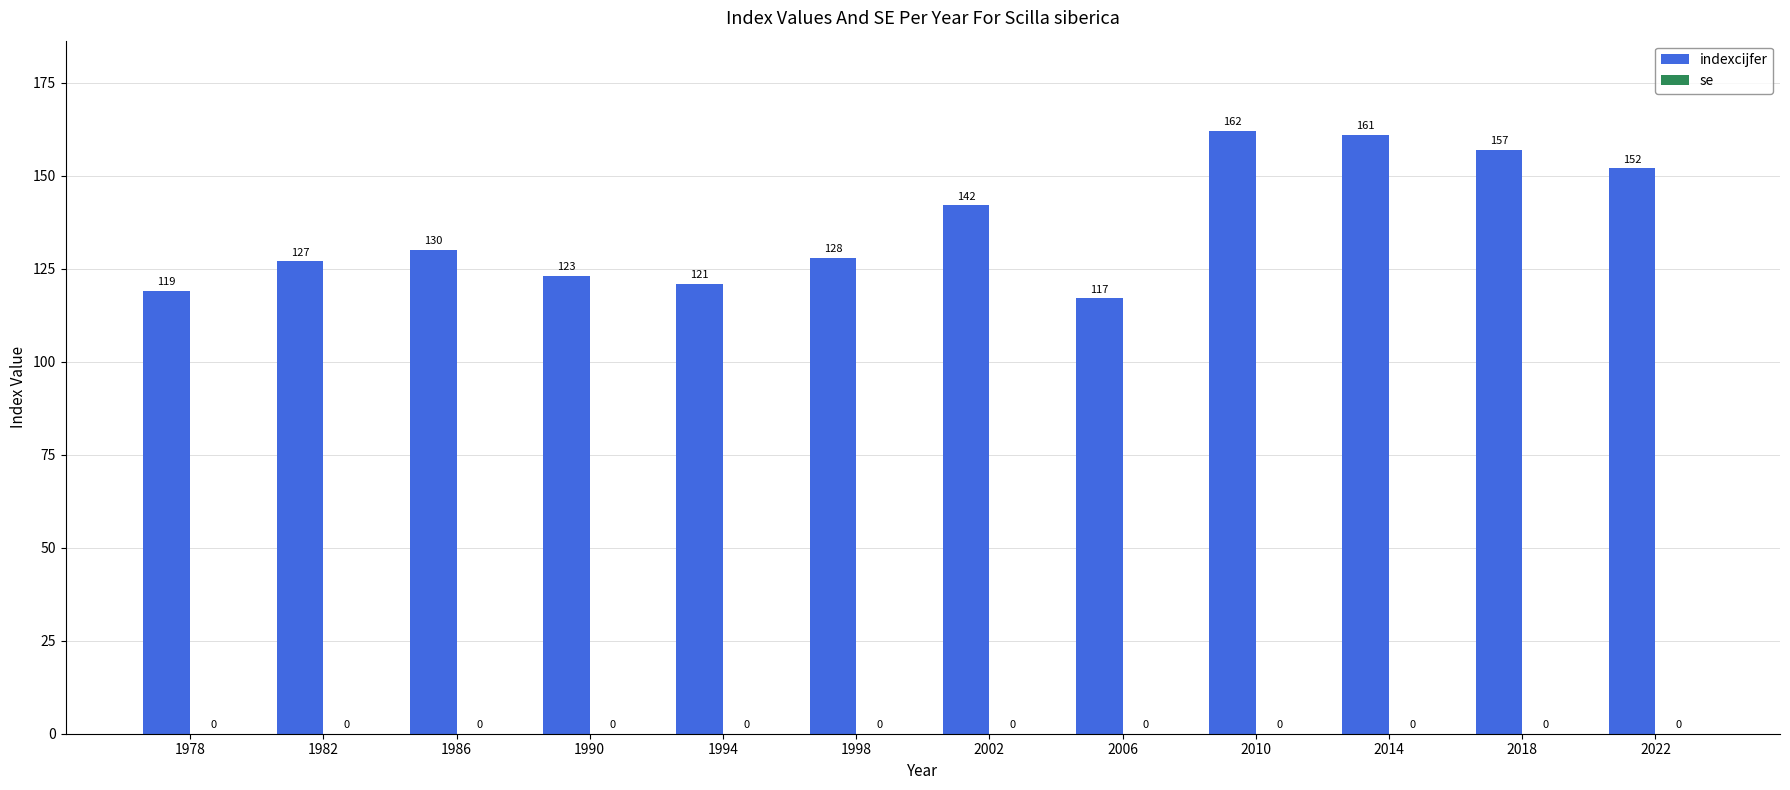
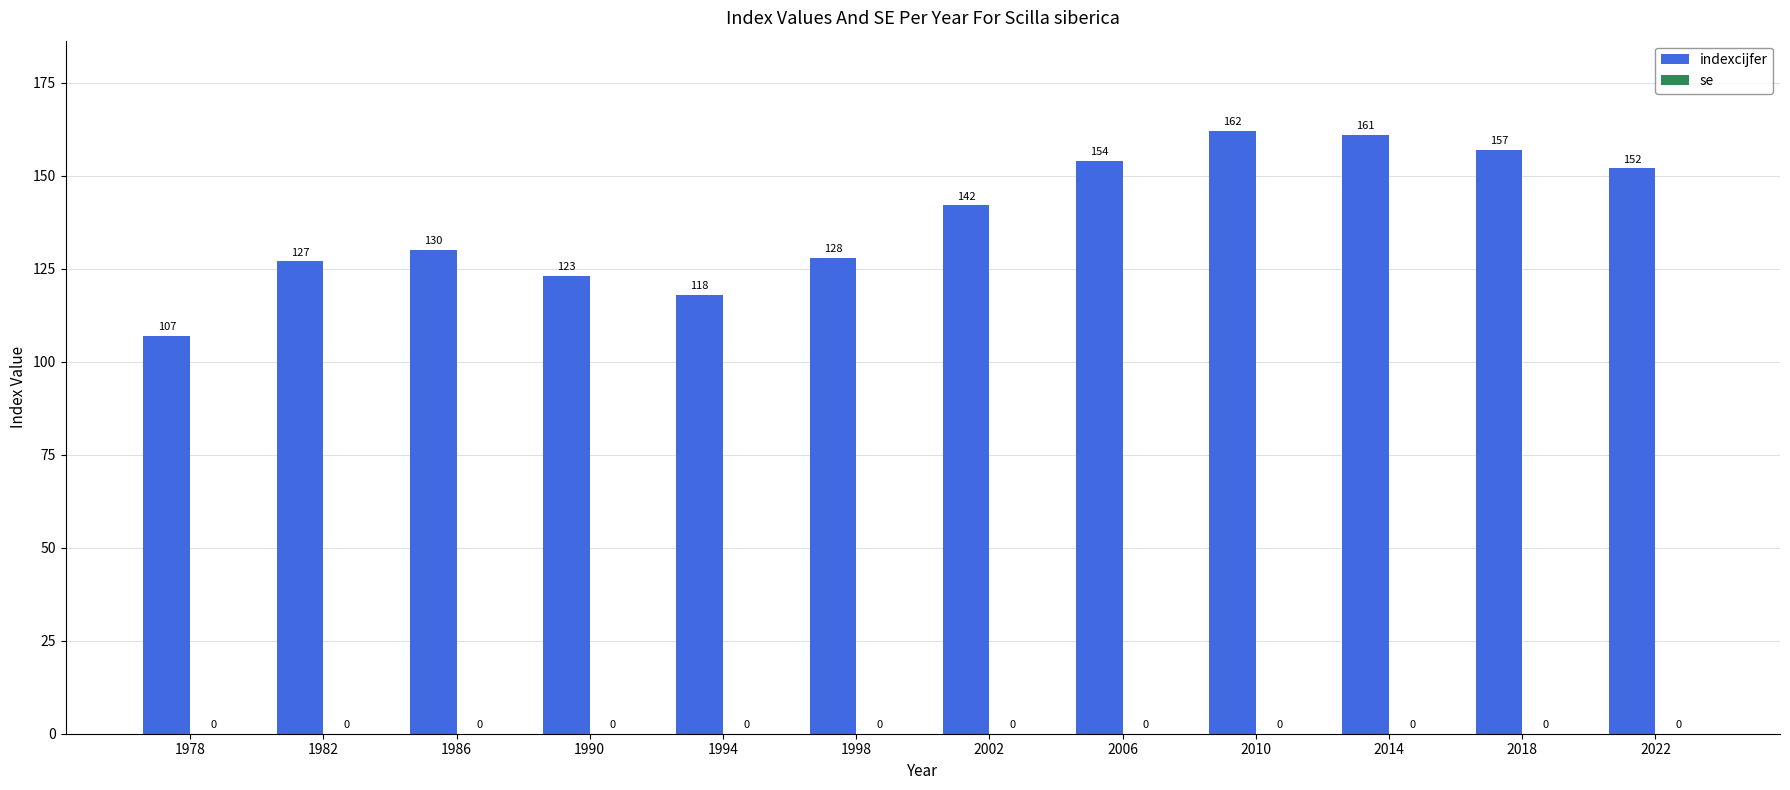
  {
    "indexcijfer": {
-     "1978": 119,
+     "1978": 107,
      "1982": 127,
      "1986": 130,
      "1990": 123,
-     "1994": 121,
+     "1994": 118,
      "1998": 128,
      "2002": 142,
-     "2006": 117,
+     "2006": 154,
      "2010": 162,
      "2014": 161,
      "2018": 157,
      "2022": 152
    },
    "se": {
      "1978": 0,
      "1982": 0,
      "1986": 0,
      "1990": 0,
      "1994": 0,
      "1998": 0,
      "2002": 0,
      "2006": 0,
      "2010": 0,
      "2014": 0,
      "2018": 0,
      "2022": 0
    }
  }
